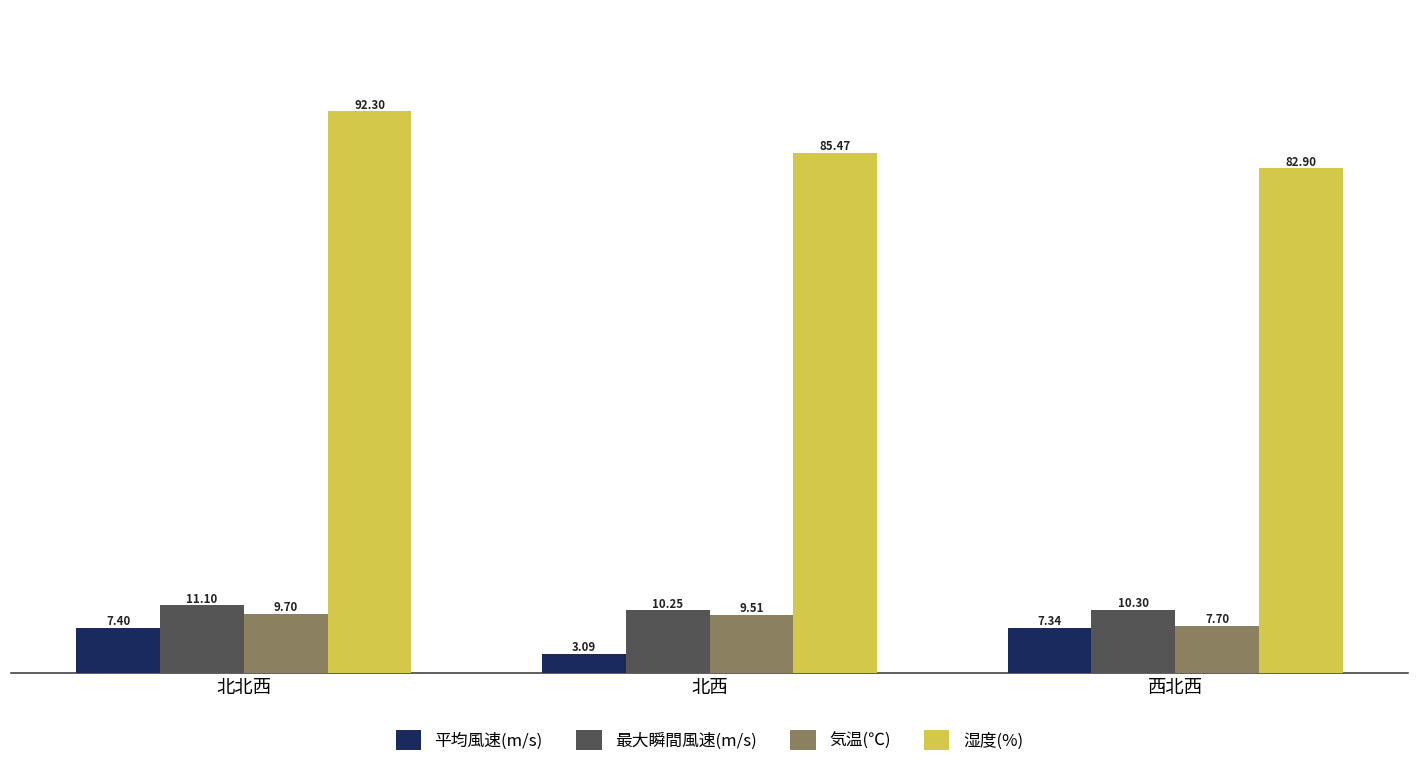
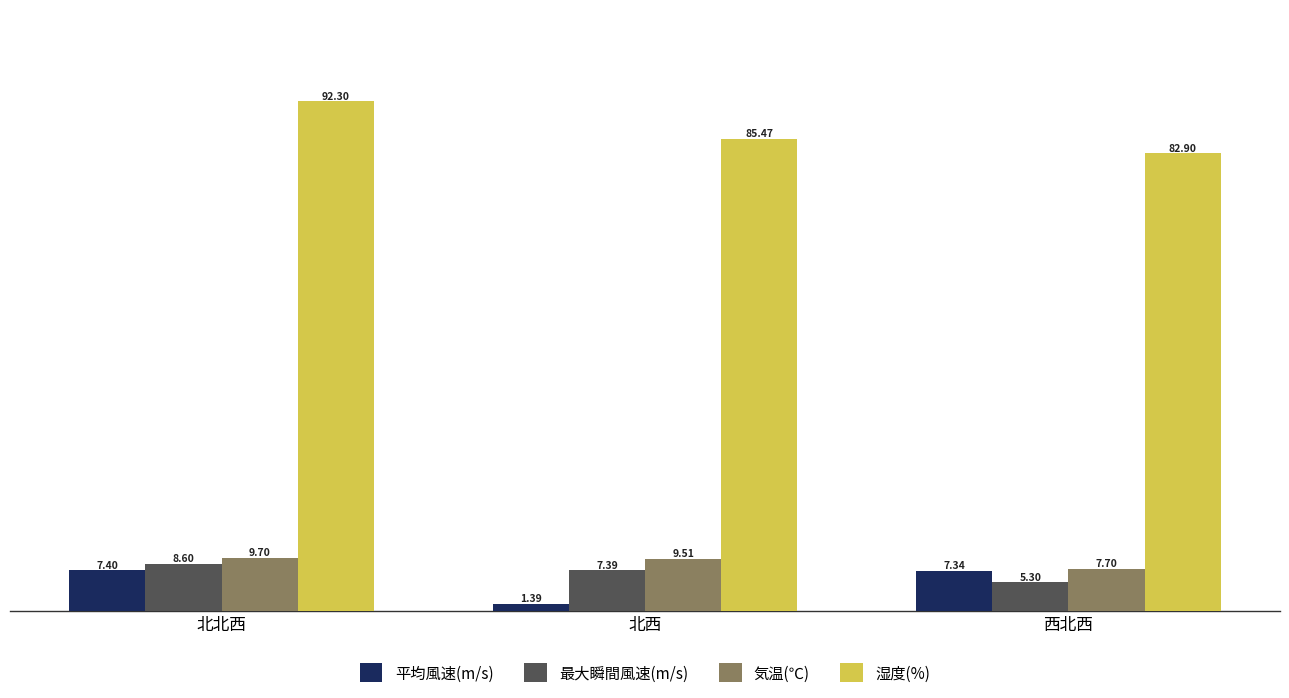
  {
    "平均風速(m/s)": {
      "北北西": 7.40,
-     "北西": 3.09,
+     "北西": 1.39,
      "西北西": 7.34
    },
    "最大瞬間風速(m/s)": {
-     "北北西": 11.10,
-     "北西": 10.25,
-     "西北西": 10.30
+     "北北西": 8.60,
+     "北西": 7.39,
+     "西北西": 5.30
    },
    "気温(℃)": {
      "北北西": 9.70,
      "北西": 9.51,
      "西北西": 7.70
    },
    "湿度(%)": {
      "北北西": 92.30,
      "北西": 85.47,
      "西北西": 82.90
    }
  }
